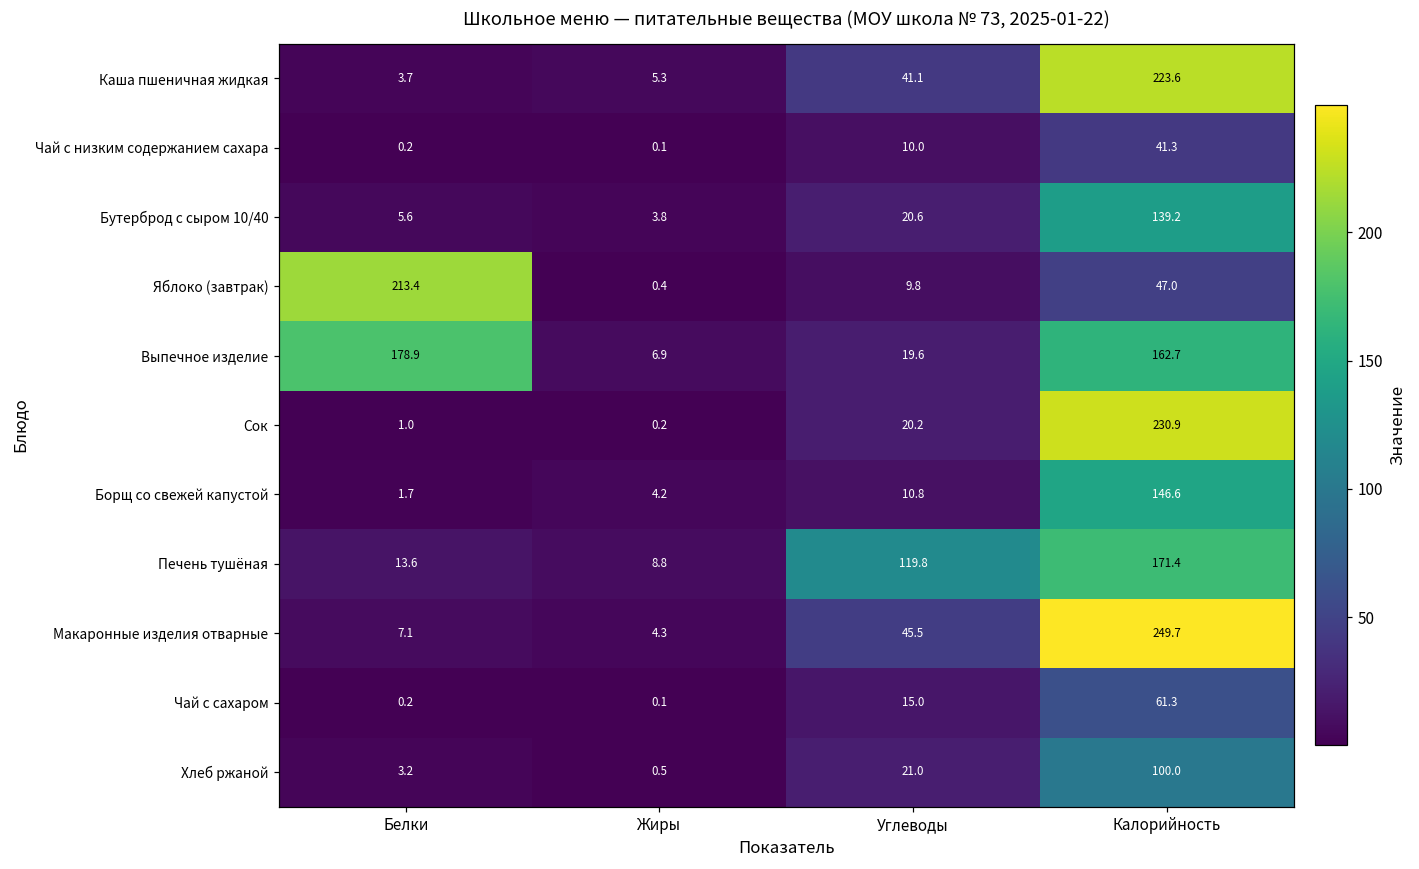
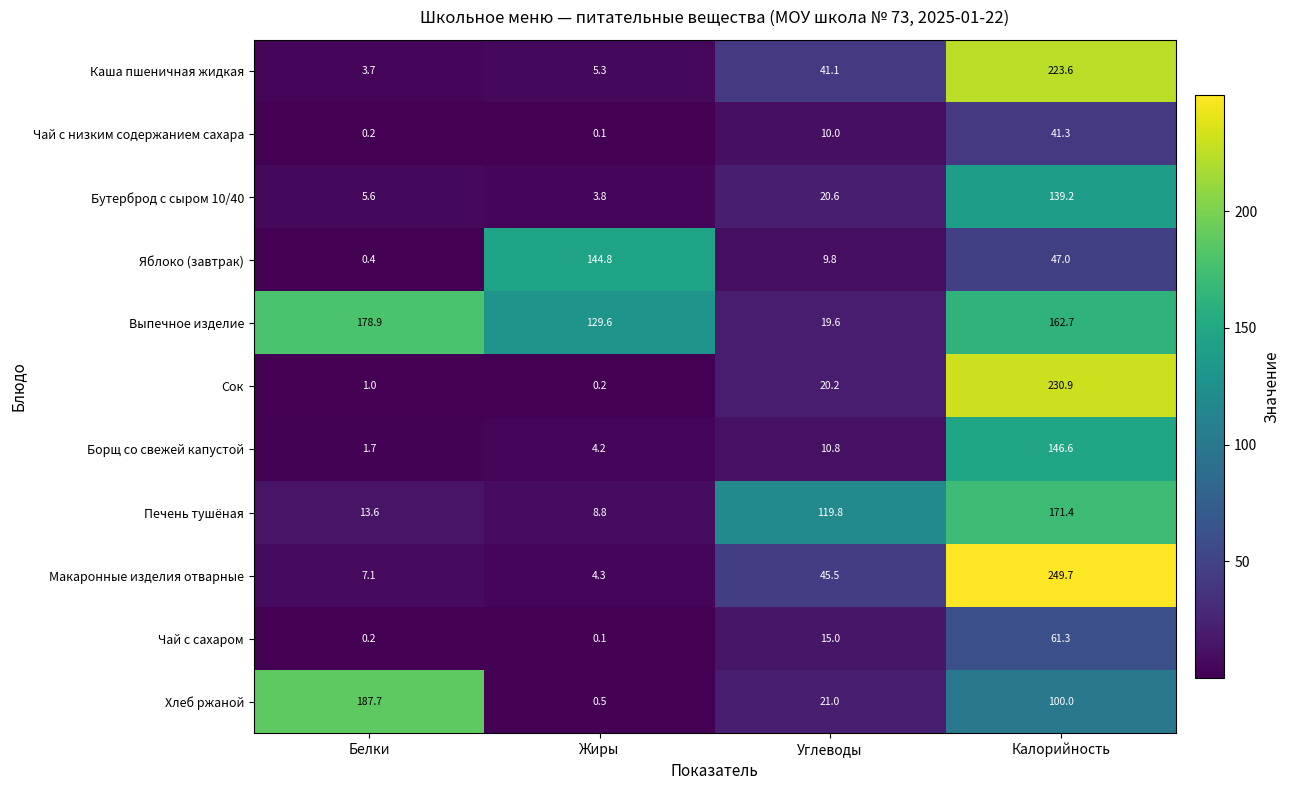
  {
    "Каша пшеничная жидкая": {
      "Белки": 3.7,
      "Жиры": 5.3,
      "Углеводы": 41.1,
      "Калорийность": 223.6
    },
    "Чай с низким содержанием сахара": {
      "Белки": 0.2,
      "Жиры": 0.1,
      "Углеводы": 10.0,
      "Калорийность": 41.3
    },
    "Бутерброд с сыром 10/40": {
      "Белки": 5.6,
      "Жиры": 3.8,
      "Углеводы": 20.6,
      "Калорийность": 139.2
    },
    "Яблоко (завтрак)": {
-     "Белки": 213.4,
-     "Жиры": 0.4,
+     "Белки": 0.4,
+     "Жиры": 144.8,
      "Углеводы": 9.8,
      "Калорийность": 47.0
    },
    "Выпечное изделие": {
      "Белки": 178.9,
-     "Жиры": 6.9,
+     "Жиры": 129.6,
      "Углеводы": 19.6,
      "Калорийность": 162.7
    },
    "Сок": {
      "Белки": 1.0,
      "Жиры": 0.2,
      "Углеводы": 20.2,
      "Калорийность": 230.9
    },
    "Борщ со свежей капустой": {
      "Белки": 1.7,
      "Жиры": 4.2,
      "Углеводы": 10.8,
      "Калорийность": 146.6
    },
    "Печень тушёная": {
      "Белки": 13.6,
      "Жиры": 8.8,
      "Углеводы": 119.8,
      "Калорийность": 171.4
    },
    "Макаронные изделия отварные": {
      "Белки": 7.1,
      "Жиры": 4.3,
      "Углеводы": 45.5,
      "Калорийность": 249.7
    },
    "Чай с сахаром": {
      "Белки": 0.2,
      "Жиры": 0.1,
      "Углеводы": 15.0,
      "Калорийность": 61.3
    },
    "Хлеб ржаной": {
-     "Белки": 3.2,
+     "Белки": 187.7,
      "Жиры": 0.5,
      "Углеводы": 21.0,
      "Калорийность": 100.0
    }
  }
